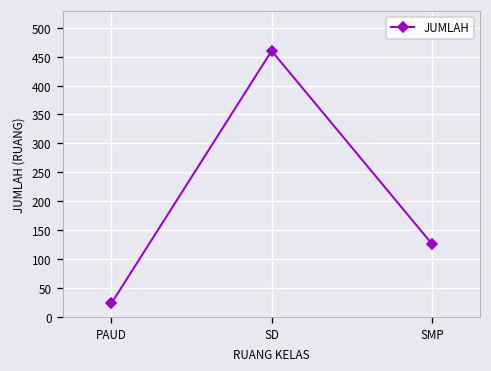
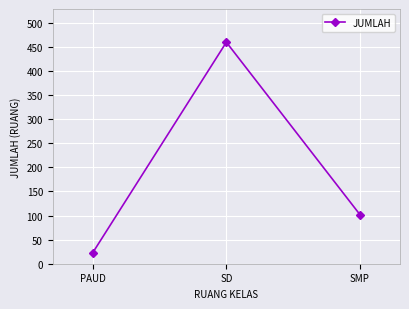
  {
    "PAUD": 20,
    "SD": 460,
-   "SMP": 130
+   "SMP": 100
  }
